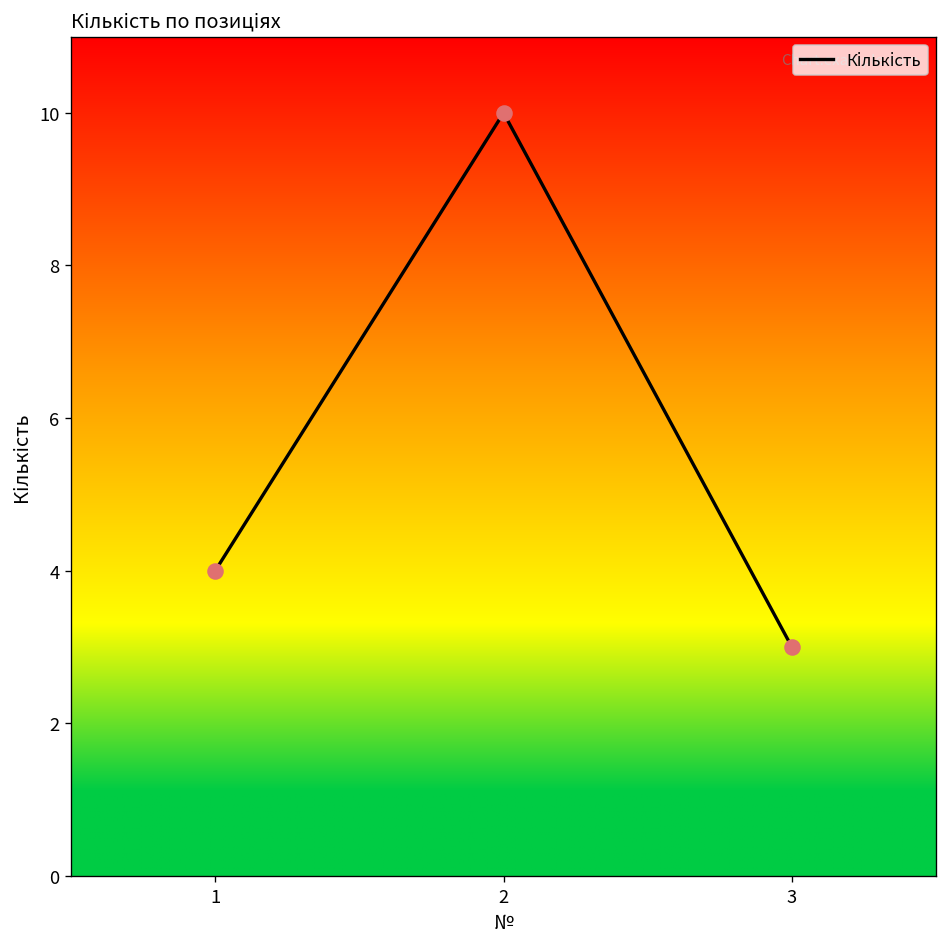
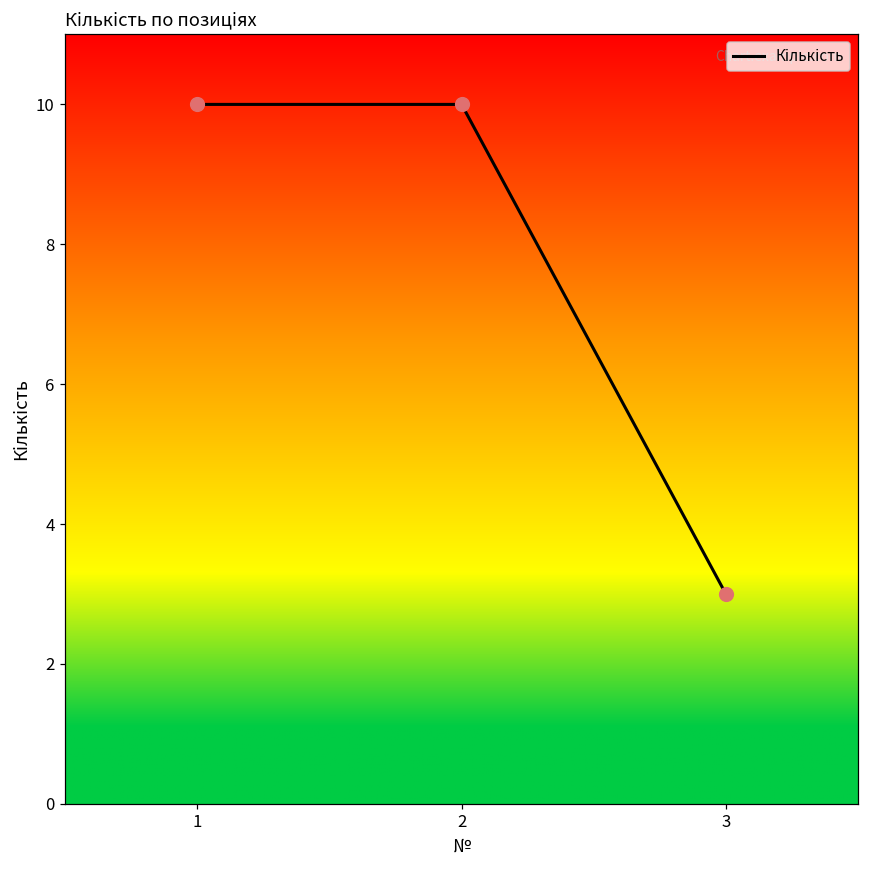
  {
-   "1": 4,
+   "1": 10,
    "2": 10,
    "3": 3
  }
